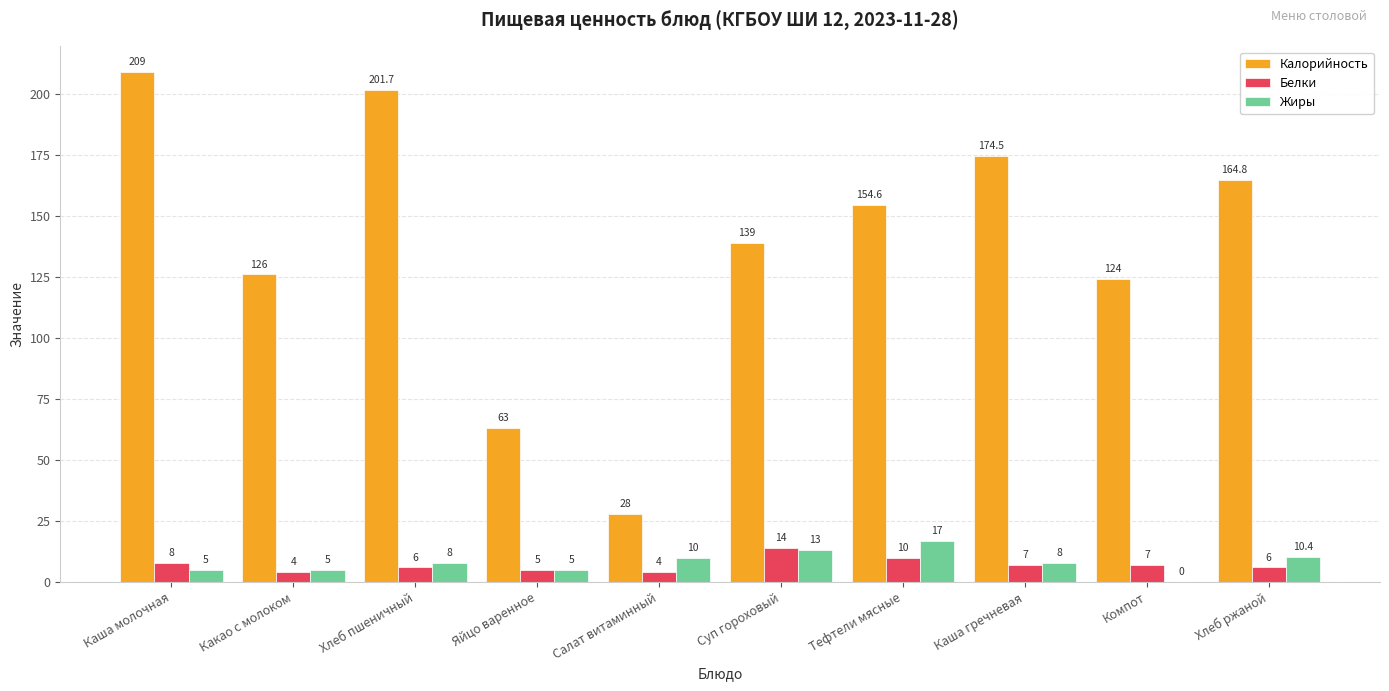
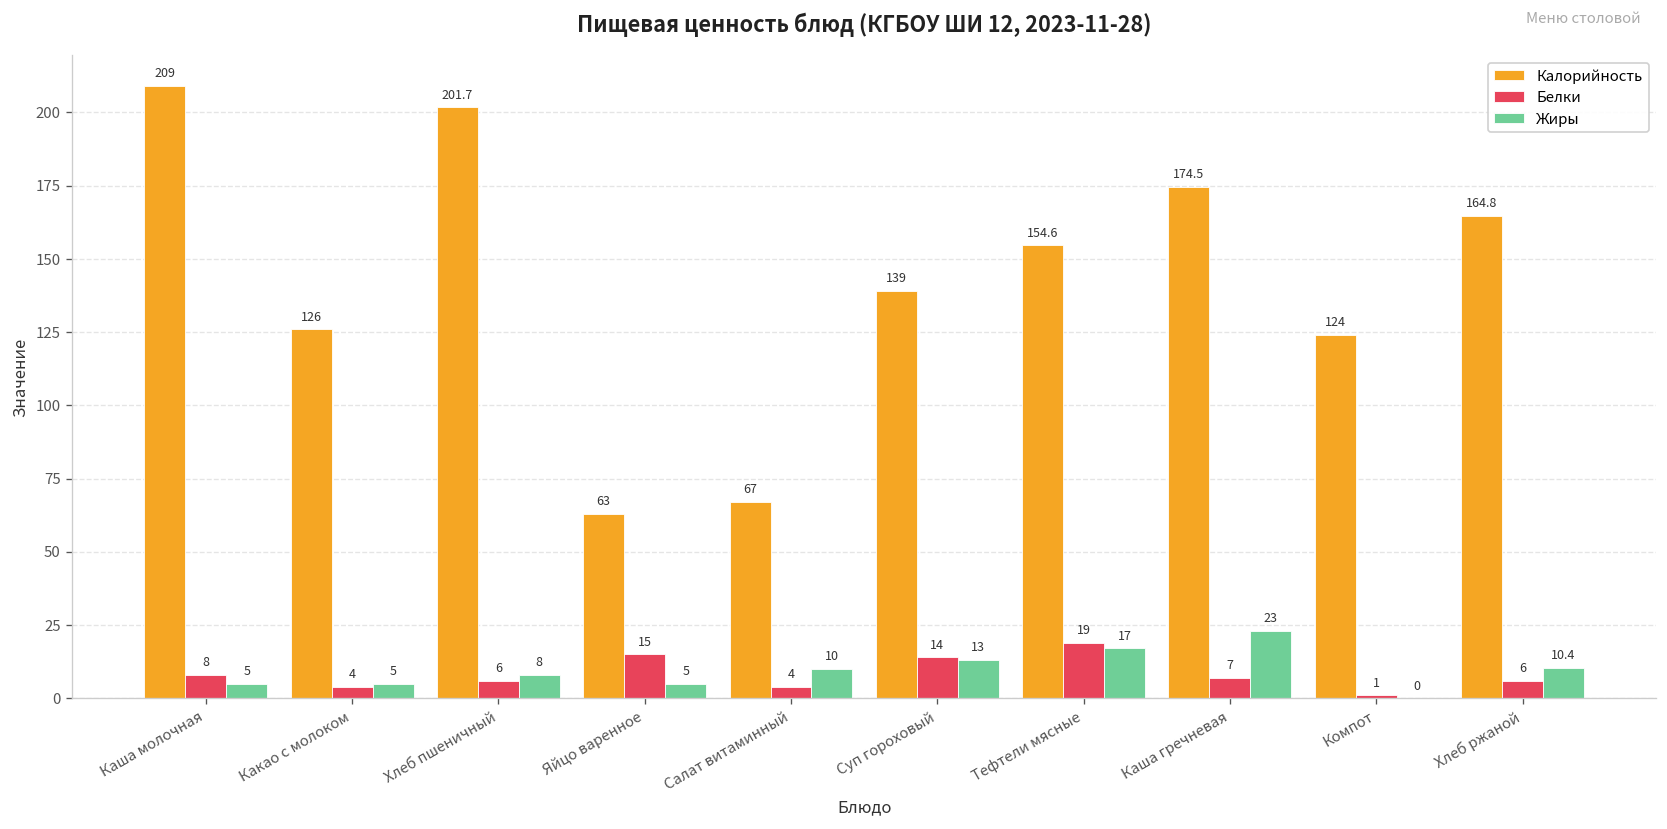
  {
    "Калорийность": {
      "Каша молочная": 209,
      "Какао с молоком": 126,
      "Хлеб пшеничный": 201.7,
      "Яйцо варенное": 63,
-     "Салат витаминный": 28,
+     "Салат витаминный": 67,
      "Суп гороховый": 139,
      "Тефтели мясные": 154.6,
      "Каша гречневая": 174.5,
      "Компот": 124,
      "Хлеб ржаной": 164.8
    },
    "Белки": {
      "Каша молочная": 8,
      "Какао с молоком": 4,
      "Хлеб пшеничный": 6,
-     "Яйцо варенное": 5,
+     "Яйцо варенное": 15,
      "Салат витаминный": 4,
      "Суп гороховый": 14,
-     "Тефтели мясные": 10,
+     "Тефтели мясные": 19,
      "Каша гречневая": 7,
-     "Компот": 7,
+     "Компот": 1,
      "Хлеб ржаной": 6
    },
    "Жиры": {
      "Каша молочная": 5,
      "Какао с молоком": 5,
      "Хлеб пшеничный": 8,
      "Яйцо варенное": 5,
      "Салат витаминный": 10,
      "Суп гороховый": 13,
      "Тефтели мясные": 17,
-     "Каша гречневая": 8,
+     "Каша гречневая": 23,
      "Компот": 0,
      "Хлеб ржаной": 10.4
    }
  }
